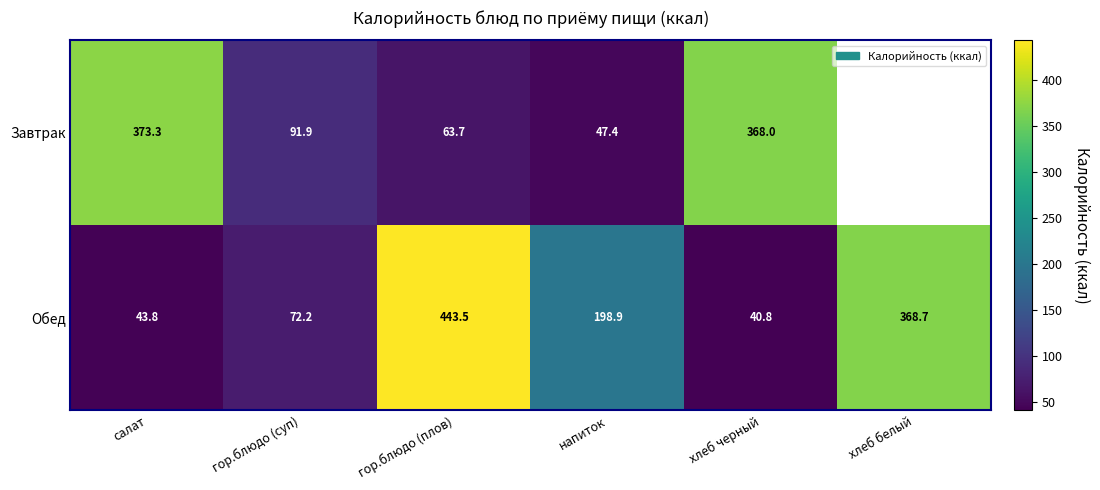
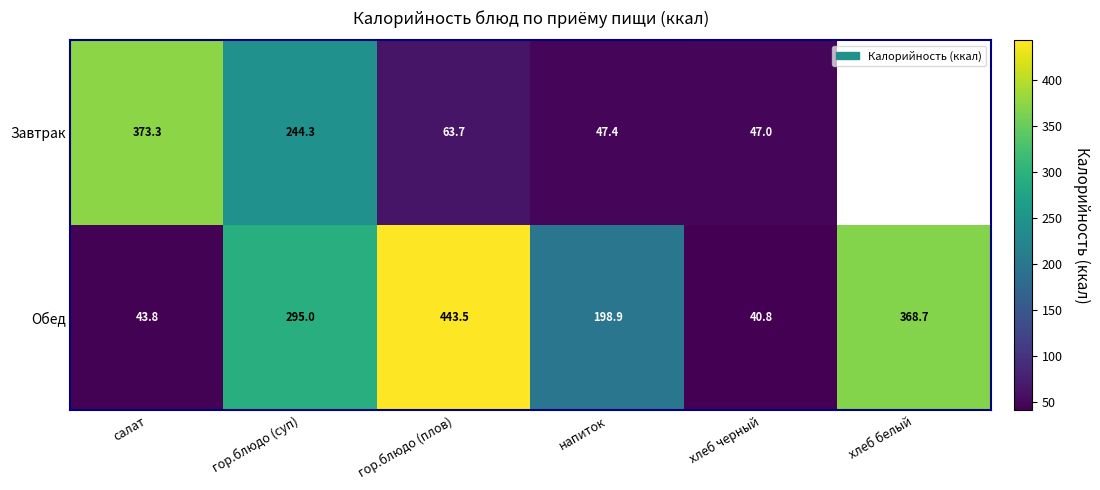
  {
    "Завтрак": {
      "салат": 373.3,
-     "гор.блюдо (суп)": 91.9,
+     "гор.блюдо (суп)": 244.3,
      "гор.блюдо (плов)": 63.7,
      "напиток": 47.4,
-     "хлеб черный": 368.0
+     "хлеб черный": 47.0
    },
    "Обед": {
      "салат": 43.8,
-     "гор.блюдо (суп)": 72.2,
+     "гор.блюдо (суп)": 295.0,
      "гор.блюдо (плов)": 443.5,
      "напиток": 198.9,
      "хлеб черный": 40.8,
      "хлеб белый": 368.7
    }
  }
